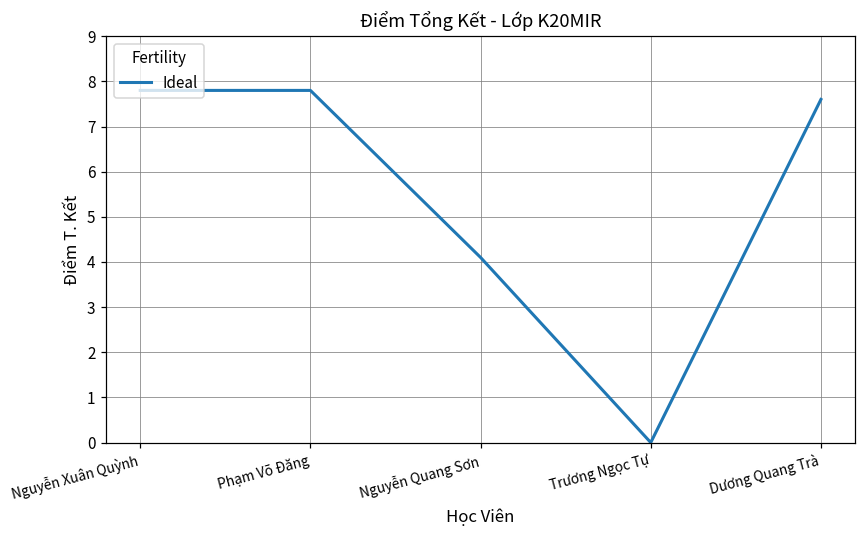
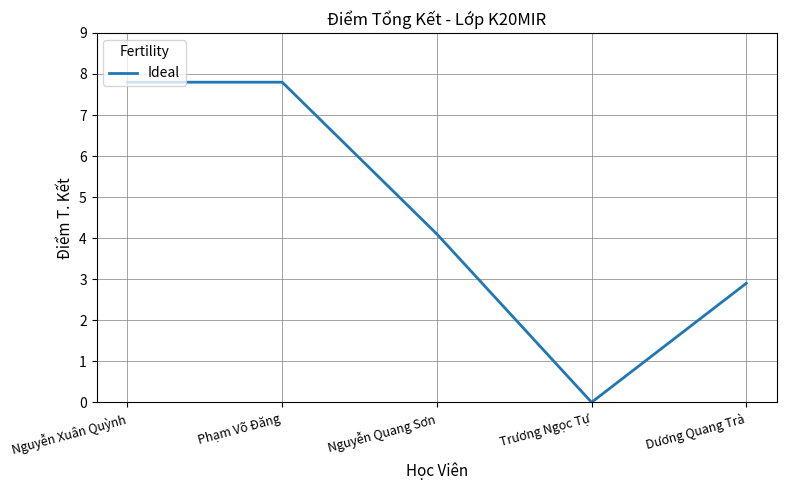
  {
    "Phạm Võ Đăng": 7.8,
    "Nguyễn Quang Sơn": 4.1,
    "Trương Ngọc Tự": 0.0,
-   "Dương Quang Trà": 7.6
+   "Dương Quang Trà": 2.9
  }
